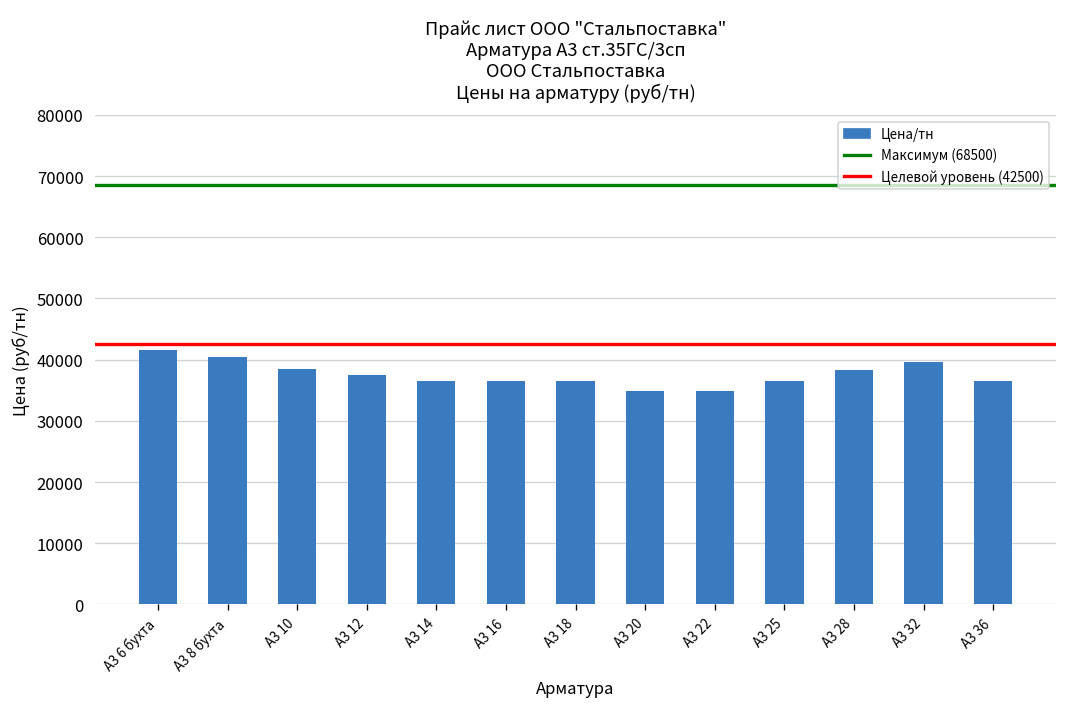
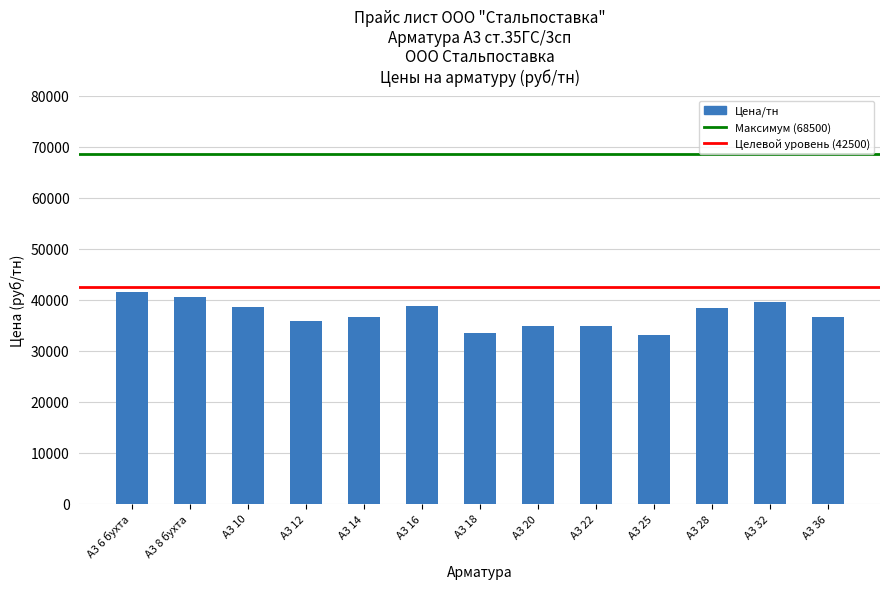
  {
    "А3 6 бухта": 42000,
    "А3 8 бухта": 41000,
    "А3 10": 39000,
-   "А3 12": 38000,
+   "А3 12": 36000,
    "А3 14": 37000,
-   "А3 16": 37000,
-   "А3 18": 37000,
+   "А3 16": 39000,
+   "А3 18": 33000,
    "А3 20": 35000,
    "А3 22": 35000,
-   "А3 25": 37000,
+   "А3 25": 33000,
    "А3 28": 38000,
    "А3 32": 40000,
    "А3 36": 37000
  }
